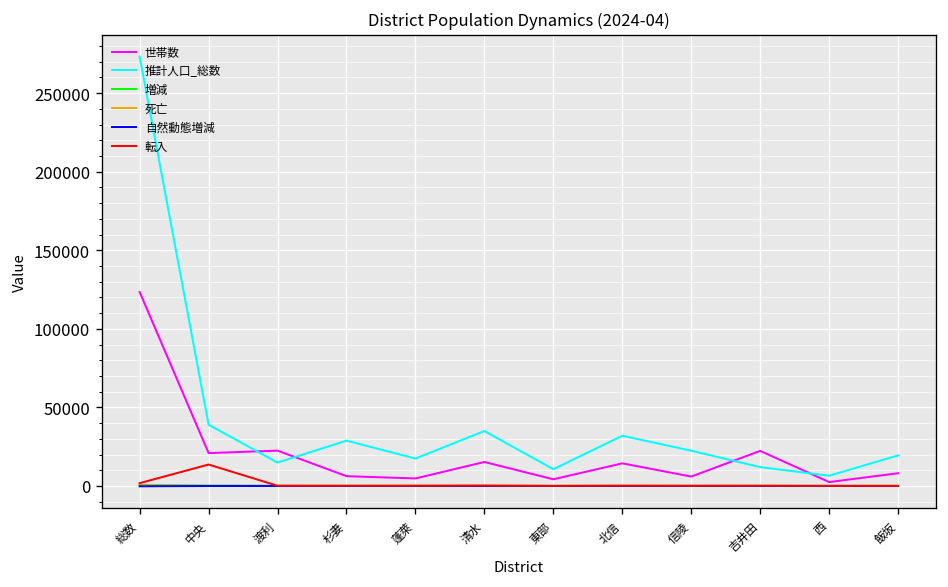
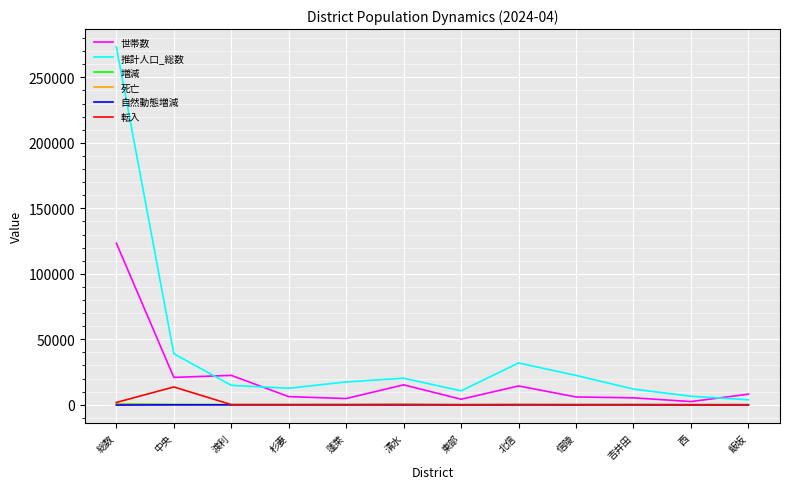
  {
    "世帯数": {
      "総数": 123000,
      "中央": 21000,
      "渡利": 22000,
      "杉妻": 6000,
      "蓬萊": 5000,
      "清水": 15000,
      "東部": 4000,
      "北信": 14000,
      "信陵": 6000,
-     "吉井田": 22000,
+     "吉井田": 5000,
      "西": 2000,
      "飯坂": 8000
    },
    "推計人口_総数": {
      "総数": 273000,
      "中央": 39000,
      "渡利": 15000,
-     "杉妻": 29000,
+     "杉妻": 13000,
      "蓬萊": 17000,
-     "清水": 35000,
+     "清水": 20000,
      "東部": 11000,
      "北信": 32000,
      "信陵": 22000,
      "吉井田": 12000,
      "西": 6000,
-     "飯坂": 19000
+     "飯坂": 4000
    },
    "転入": {
      "中央": 14000
    }
  }
